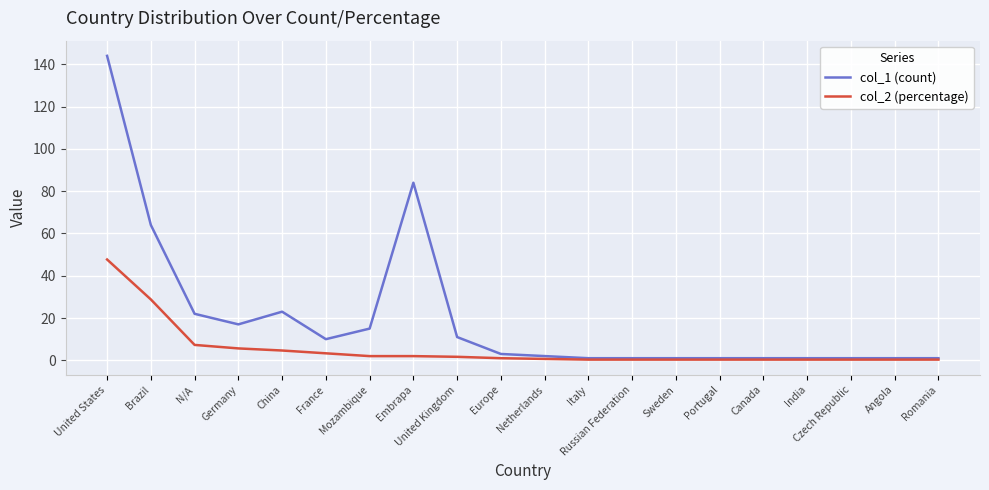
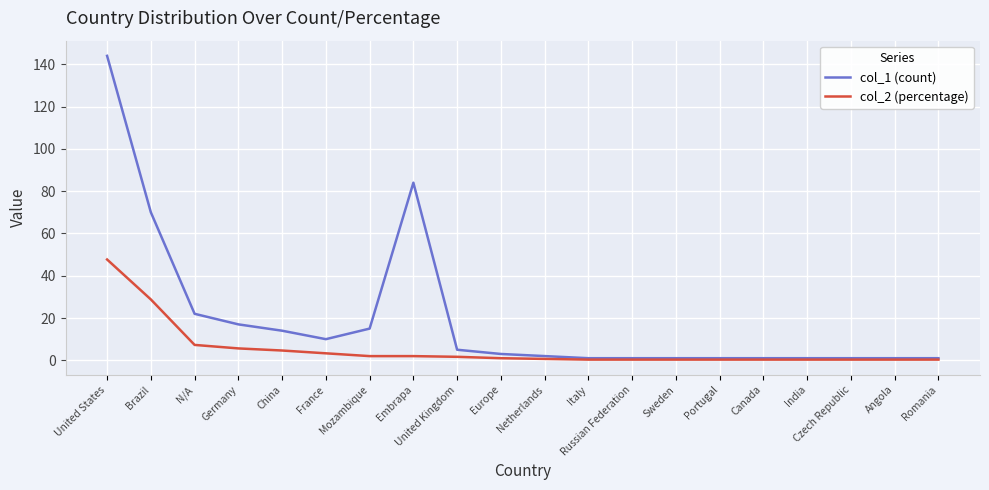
  {
    "col_1 (count)": {
      "United States": 144,
-     "Brazil": 64,
+     "Brazil": 70,
      "N/A": 22,
      "Germany": 17,
-     "China": 23,
+     "China": 14,
      "France": 10,
      "Mozambique": 15,
      "Embrapa": 84,
-     "United Kingdom": 11,
+     "United Kingdom": 5,
      "Europe": 3,
      "Netherlands": 2
    },
    "col_2 (percentage)": {
      "United States": 48,
      "Brazil": 29,
      "N/A": 7,
      "Germany": 6,
      "China": 5,
      "France": 3,
      "Mozambique": 2,
      "Embrapa": 2,
      "United Kingdom": 2,
      "Europe": 1,
      "Netherlands": 1
    }
  }
